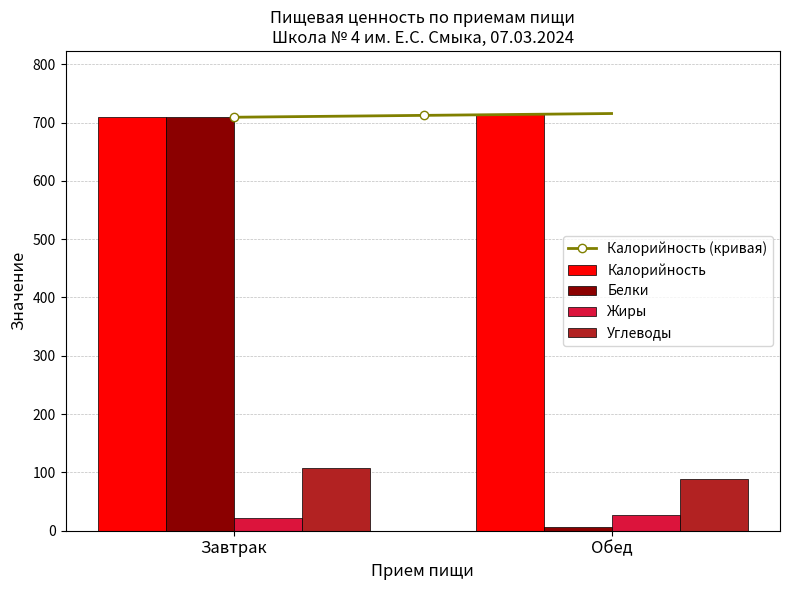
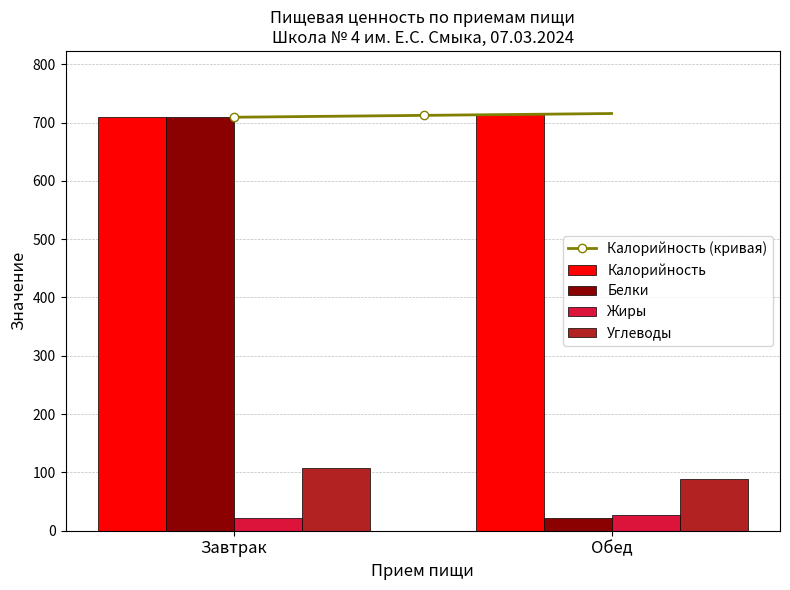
  {
    "Калорийность": {
      "Завтрак": 710,
      "Обед": 720
    },
    "Калорийность (кривая)": {
      "Завтрак": 710,
      "Обед": 720
    },
    "Белки": {
      "Завтрак": 710,
-     "Обед": 10
+     "Обед": 20
    }
  }
